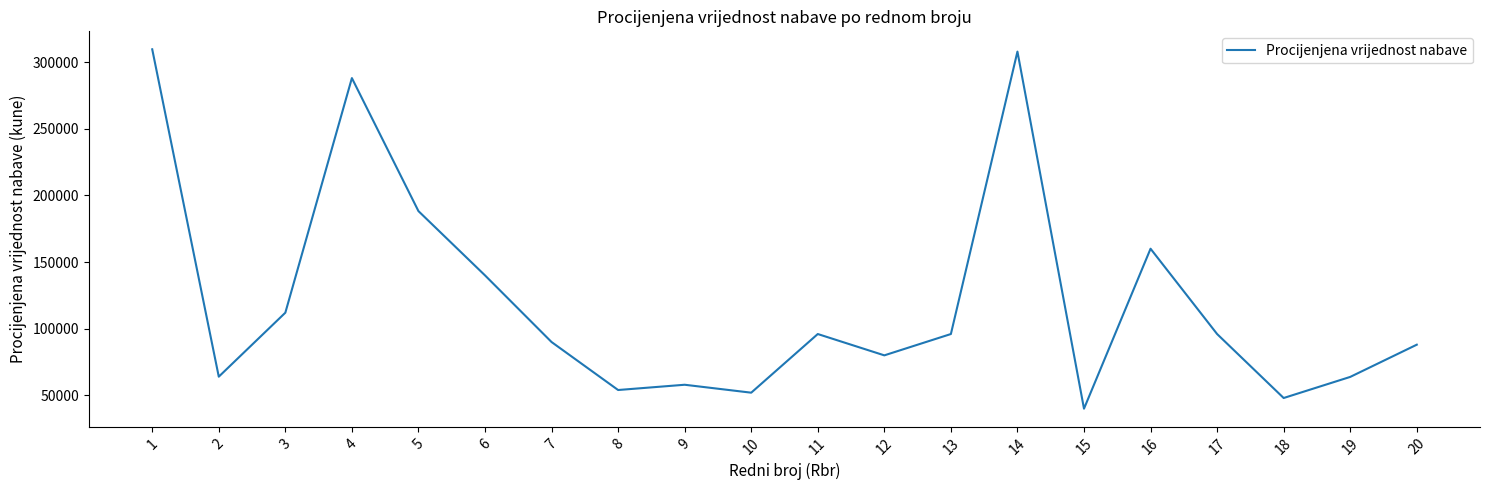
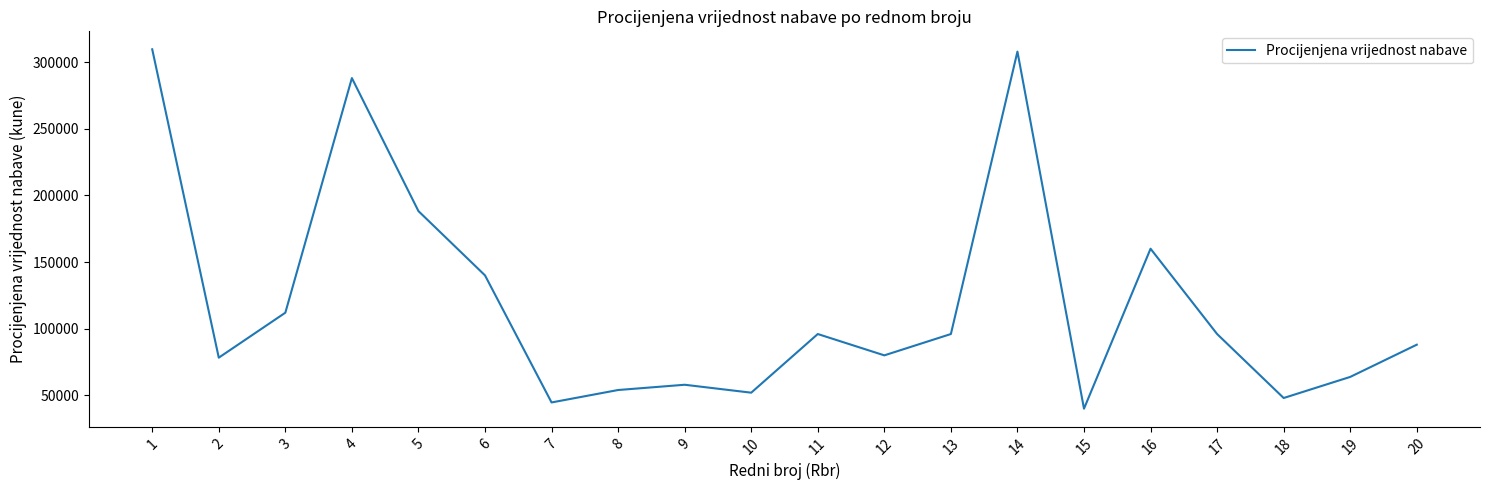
  {
    "1": 310000,
-   "2": 64000,
+   "2": 78000,
    "3": 112000,
    "4": 288000,
    "5": 188000,
    "6": 140000,
-   "7": 90000,
+   "7": 45000,
    "8": 54000,
    "9": 58000,
    "10": 52000,
    "11": 96000,
    "12": 80000,
    "13": 96000,
    "14": 308000,
    "15": 40000,
    "16": 160000,
    "17": 96000,
    "18": 48000,
    "19": 64000,
    "20": 88000
  }
